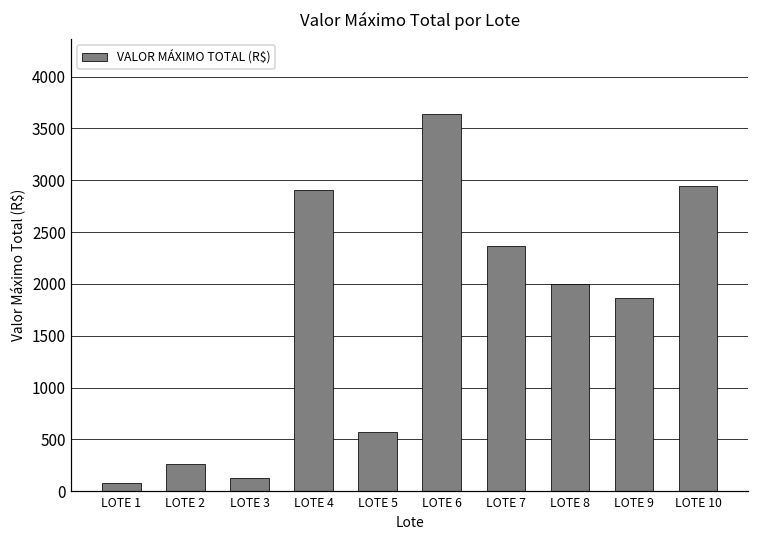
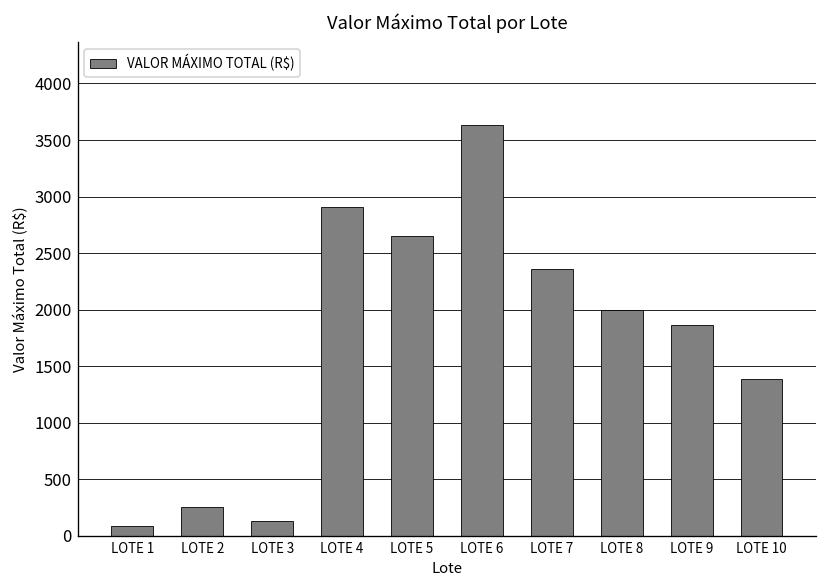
  {
    "LOTE 1": 100,
    "LOTE 2": 300,
    "LOTE 3": 100,
    "LOTE 4": 2900,
-   "LOTE 5": 600,
+   "LOTE 5": 2700,
    "LOTE 6": 3600,
    "LOTE 7": 2400,
    "LOTE 8": 2000,
    "LOTE 9": 1900,
-   "LOTE 10": 2900
+   "LOTE 10": 1400
  }
